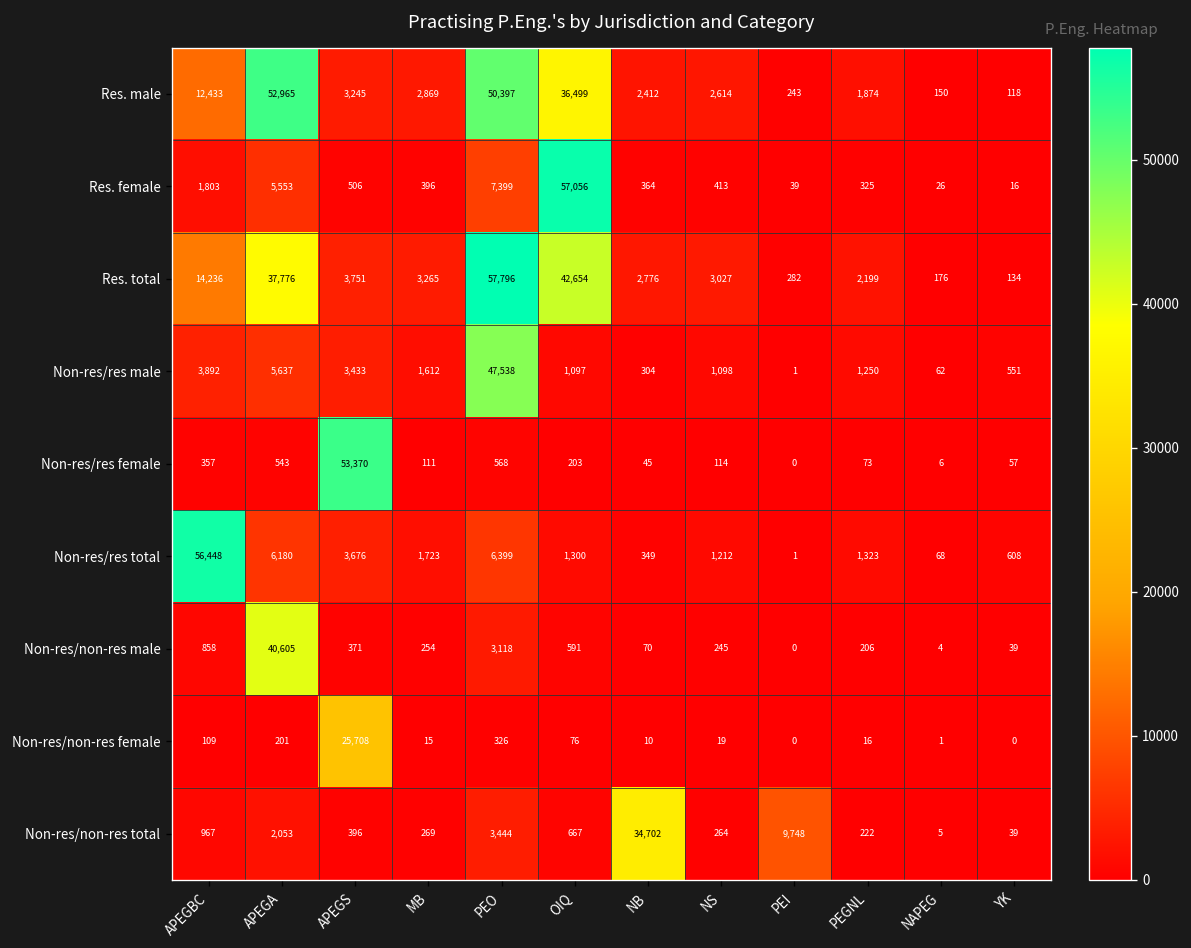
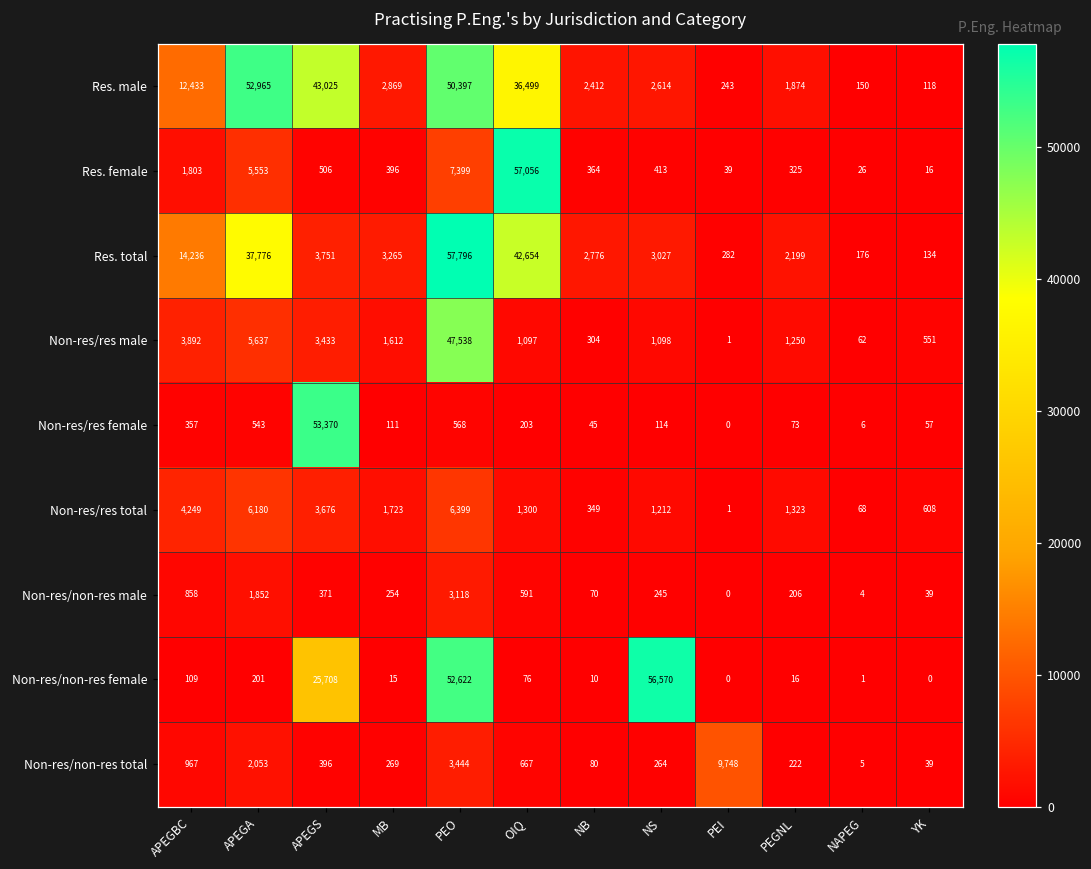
  {
    "Res. male": {
      "APEGBC": "12,433",
      "APEGA": "52,965",
-     "APEGS": "3,245",
+     "APEGS": "43,025",
      "MB": "2,869",
      "PEO": "50,397",
      "OIQ": "36,499",
      "NB": "2,412",
      "NS": "2,614",
      "PEI": "243",
      "PEGNL": "1,874",
      "NAPEG": "150",
      "YK": "118"
    },
    "Res. female": {
      "APEGBC": "1,803",
      "APEGA": "5,553",
      "APEGS": "506",
      "MB": "396",
      "PEO": "7,399",
      "OIQ": "57,056",
      "NB": "364",
      "NS": "413",
      "PEI": "39",
      "PEGNL": "325",
      "NAPEG": "26",
      "YK": "16"
    },
    "Res. total": {
      "APEGBC": "14,236",
      "APEGA": "37,776",
      "APEGS": "3,751",
      "MB": "3,265",
      "PEO": "57,796",
      "OIQ": "42,654",
      "NB": "2,776",
      "NS": "3,027",
      "PEI": "282",
      "PEGNL": "2,199",
      "NAPEG": "176",
      "YK": "134"
    },
    "Non-res/res male": {
      "APEGBC": "3,892",
      "APEGA": "5,637",
      "APEGS": "3,433",
      "MB": "1,612",
      "PEO": "47,538",
      "OIQ": "1,097",
      "NB": "304",
      "NS": "1,098",
      "PEI": "1",
      "PEGNL": "1,250",
      "NAPEG": "62",
      "YK": "551"
    },
    "Non-res/res female": {
      "APEGBC": "357",
      "APEGA": "543",
      "APEGS": "53,370",
      "MB": "111",
      "PEO": "568",
      "OIQ": "203",
      "NB": "45",
      "NS": "114",
      "PEI": "0",
      "PEGNL": "73",
      "NAPEG": "6",
      "YK": "57"
    },
    "Non-res/res total": {
-     "APEGBC": "56,448",
+     "APEGBC": "4,249",
      "APEGA": "6,180",
      "APEGS": "3,676",
      "MB": "1,723",
      "PEO": "6,399",
      "OIQ": "1,300",
      "NB": "349",
      "NS": "1,212",
      "PEI": "1",
      "PEGNL": "1,323",
      "NAPEG": "68",
      "YK": "608"
    },
    "Non-res/non-res male": {
      "APEGBC": "858",
-     "APEGA": "40,605",
+     "APEGA": "1,852",
      "APEGS": "371",
      "MB": "254",
      "PEO": "3,118",
      "OIQ": "591",
      "NB": "70",
      "NS": "245",
      "PEI": "0",
      "PEGNL": "206",
      "NAPEG": "4",
      "YK": "39"
    },
    "Non-res/non-res female": {
      "APEGBC": "109",
      "APEGA": "201",
      "APEGS": "25,708",
      "MB": "15",
-     "PEO": "326",
+     "PEO": "52,622",
      "OIQ": "76",
      "NB": "10",
-     "NS": "19",
+     "NS": "56,570",
      "PEI": "0",
      "PEGNL": "16",
      "NAPEG": "1",
      "YK": "0"
    },
    "Non-res/non-res total": {
      "APEGBC": "967",
      "APEGA": "2,053",
      "APEGS": "396",
      "MB": "269",
      "PEO": "3,444",
      "OIQ": "667",
-     "NB": "34,702",
+     "NB": "80",
      "NS": "264",
      "PEI": "9,748",
      "PEGNL": "222",
      "NAPEG": "5",
      "YK": "39"
    }
  }
